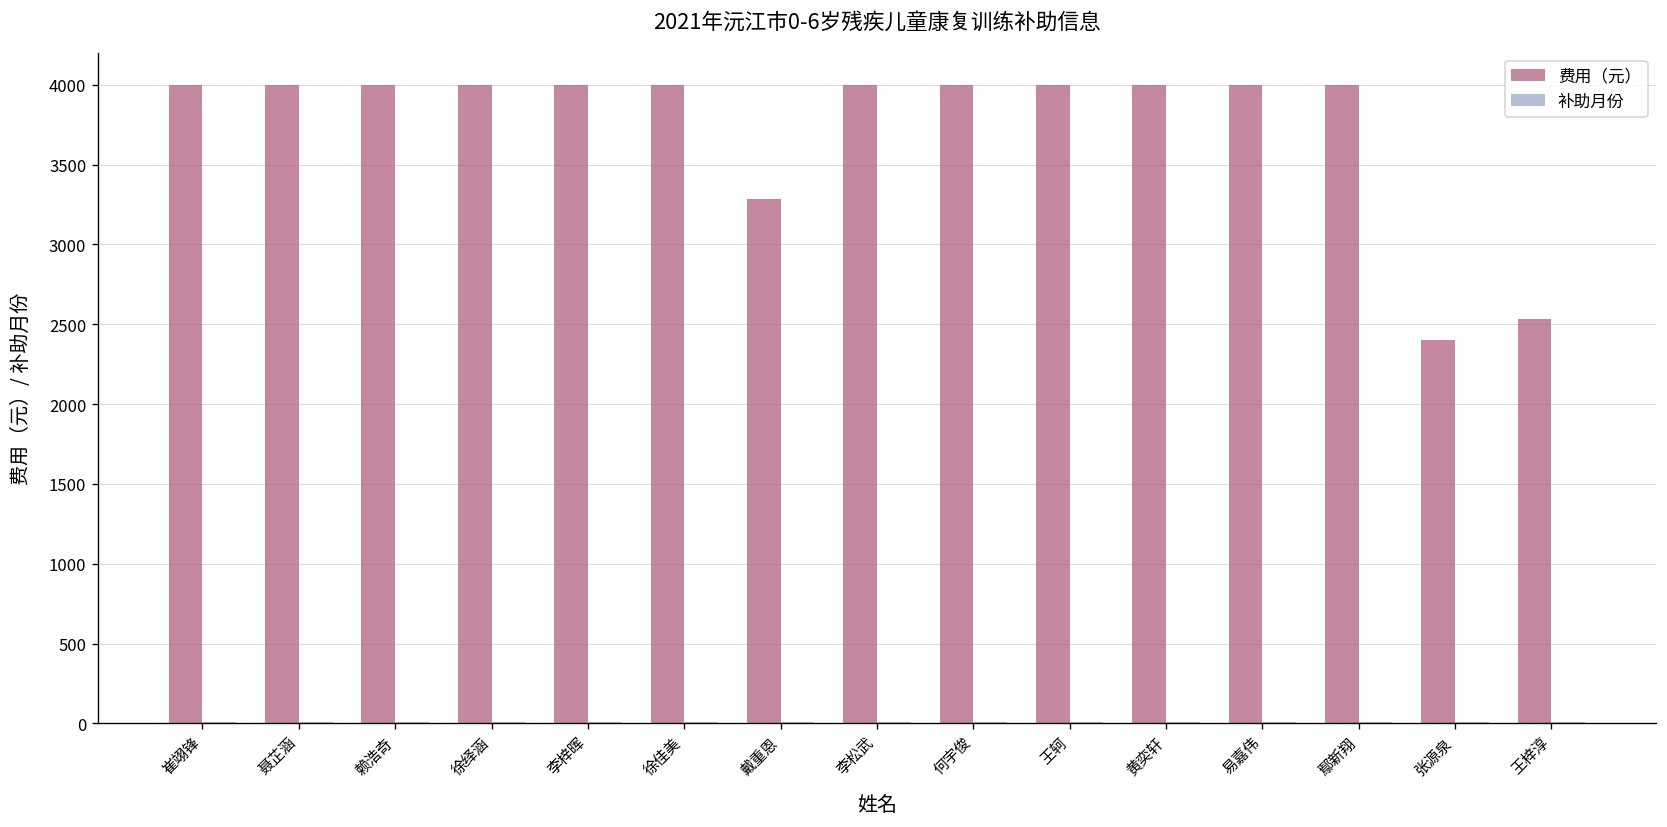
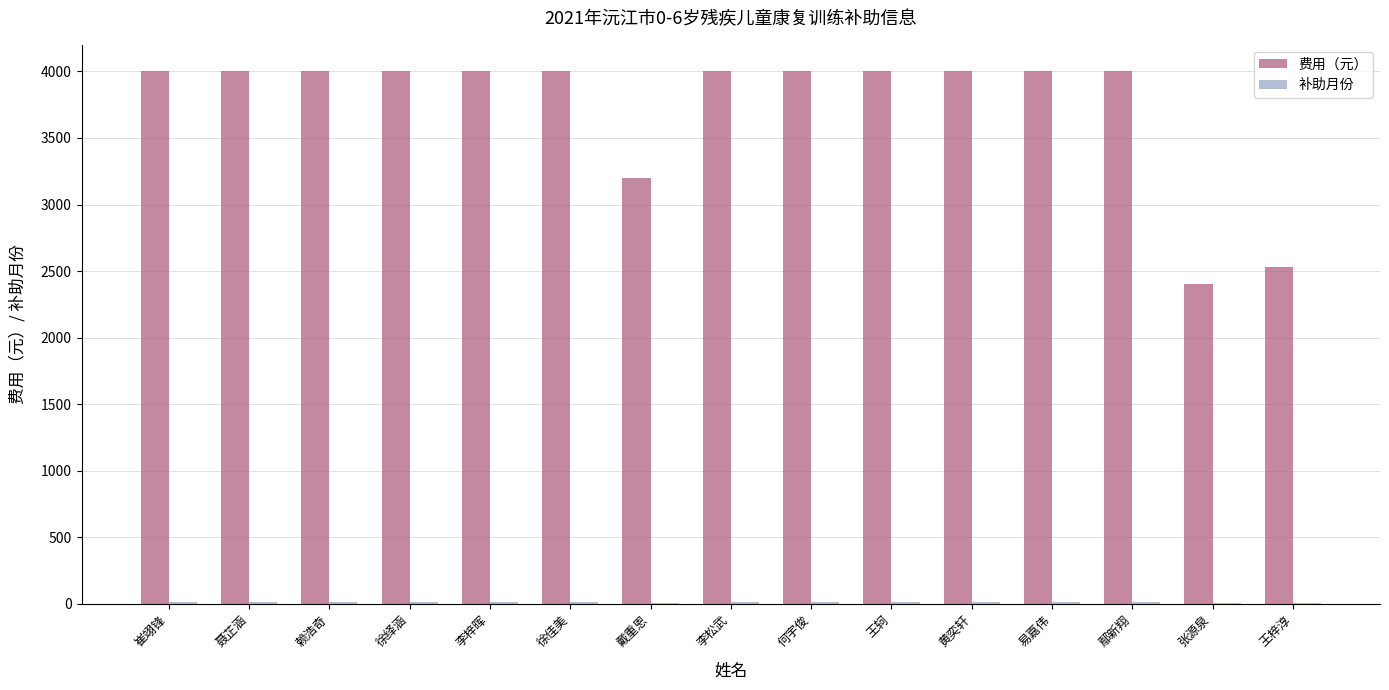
  {
    "费用（元）": {
      "崔翊锋": 4000,
      "聂芷涵": 4000,
      "赖浩奇": 4000,
      "徐绎涵": 4000,
      "李梓晖": 4000,
      "徐佳美": 4000,
-     "戴重恩": 3290,
+     "戴重恩": 3200,
      "李松武": 4000,
      "何宇俊": 4000,
      "王轲": 4000,
      "黄奕轩": 4000,
      "易嘉伟": 4000,
      "鄢新翔": 4000,
      "张源泉": 2400,
      "王梓淳": 2530
    }
  }
